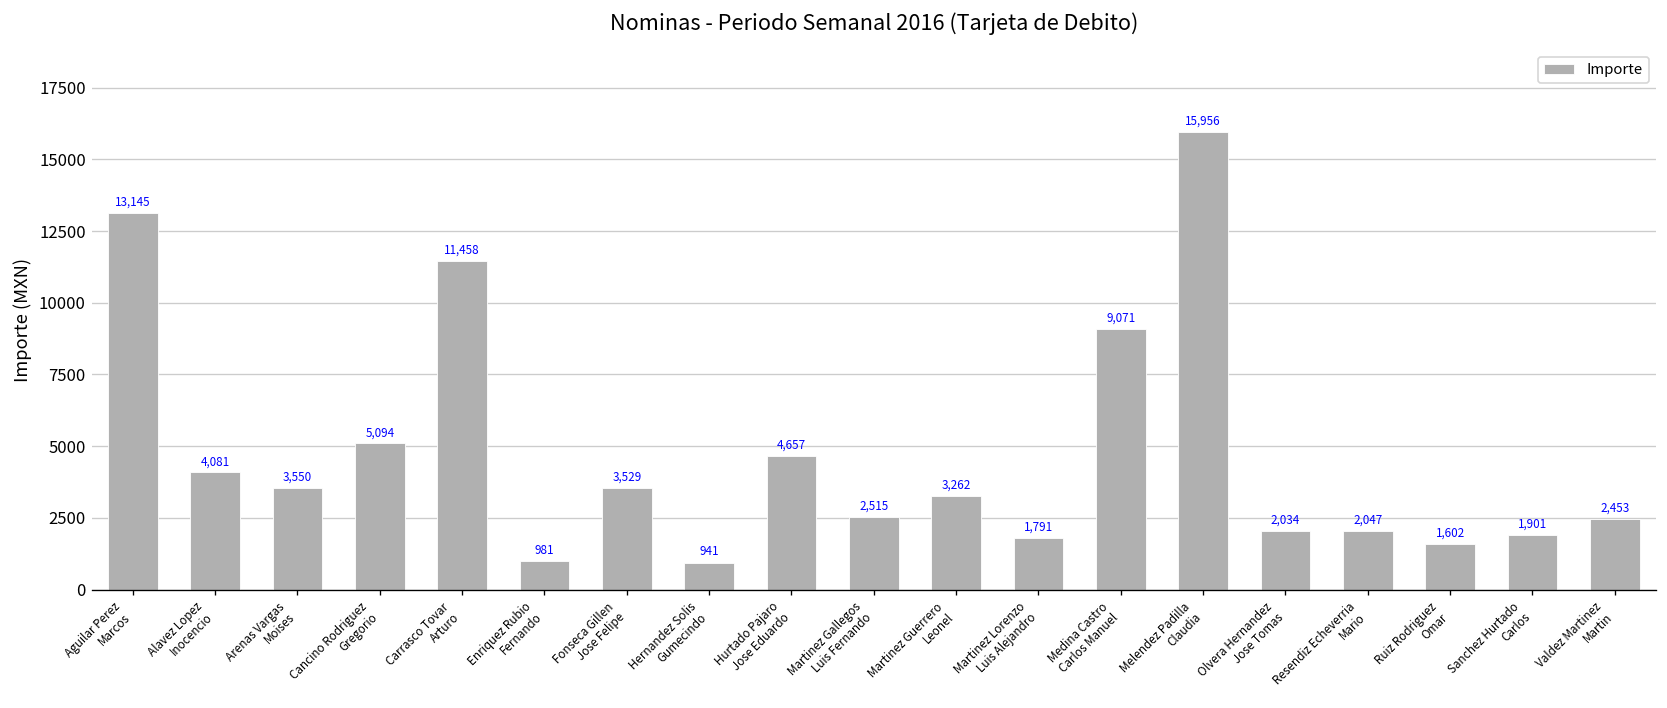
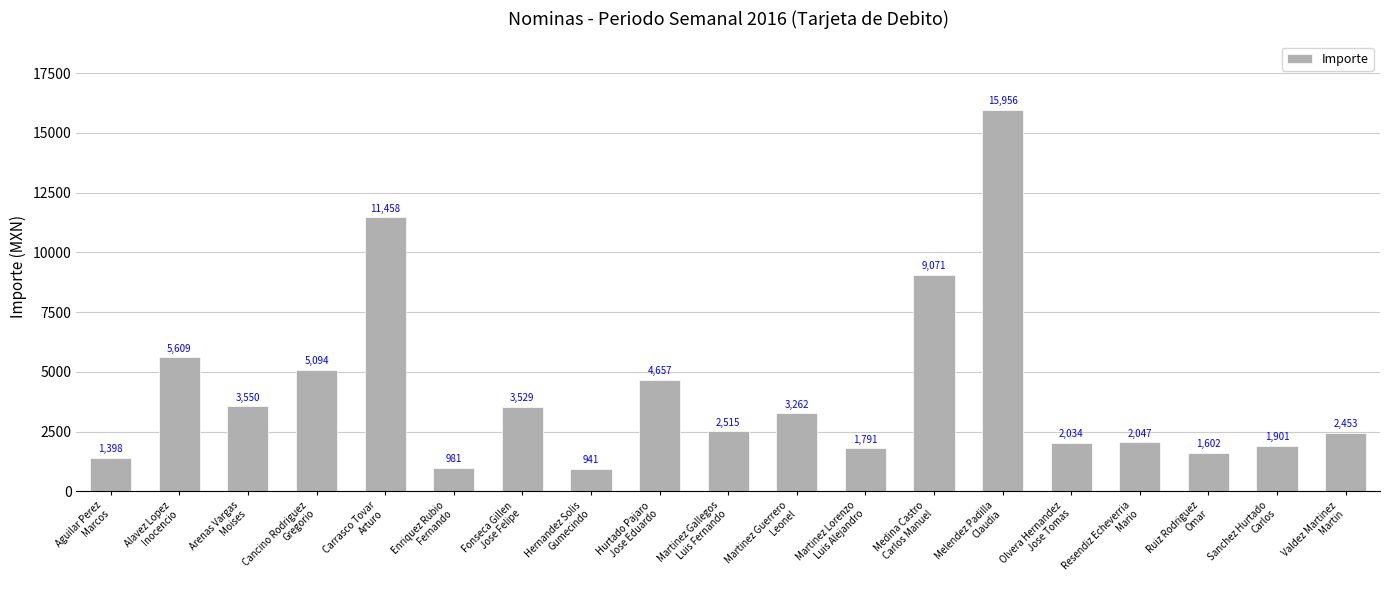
  {
-   "Aguilar Perez Marcos": "13,145",
-   "Alavez Lopez Inocencio": "4,081",
+   "Aguilar Perez Marcos": "1,398",
+   "Alavez Lopez Inocencio": "5,609",
    "Arenas Vargas Moises": "3,550",
    "Cancino Rodriguez Gregorio": "5,094",
    "Carrasco Tovar Arturo": "11,458",
    "Enriquez Rubio Fernando": "981",
    "Fonseca Gillen Jose Felipe": "3,529",
    "Hernandez Solis Gumecindo": "941",
    "Hurtado Pajaro Jose Eduardo": "4,657",
    "Martinez Gallegos Luis Fernando": "2,515",
    "Martinez Guerrero Leonel": "3,262",
    "Martinez Lorenzo Luis Alejandro": "1,791",
    "Medina Castro Carlos Manuel": "9,071",
    "Melendez Padilla Claudia": "15,956",
    "Olvera Hernandez Jose Tomas": "2,034",
    "Resendiz Echeverria Mario": "2,047",
    "Ruiz Rodriguez Omar": "1,602",
    "Sanchez Hurtado Carlos": "1,901",
    "Valdez Martinez Martin": "2,453"
  }
